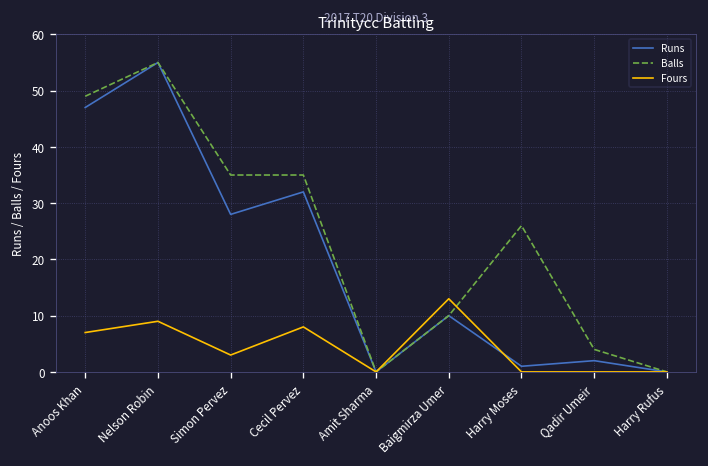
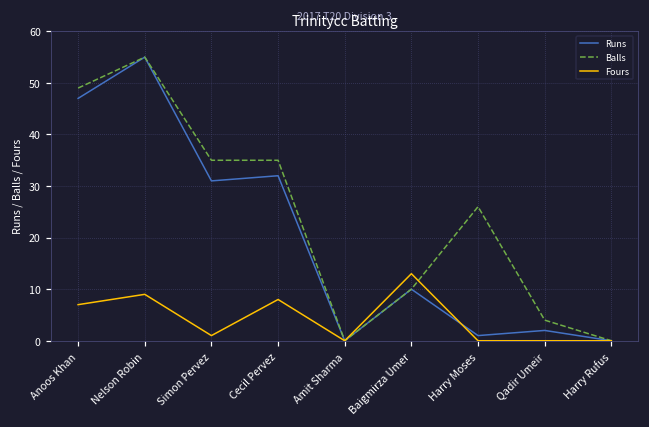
  {
    "Runs": {
      "Anoos Khan": 47,
-     "Simon Pervez": 28,
+     "Simon Pervez": 31,
      "Cecil Pervez": 32,
      "Harry Moses": 1,
      "Qadir Umeir": 2
    },
    "Balls": {
      "Anoos Khan": 49,
      "Simon Pervez": 35,
      "Cecil Pervez": 35,
      "Harry Moses": 26,
      "Qadir Umeir": 4
    },
    "Fours": {
      "Anoos Khan": 7,
      "Nelson Robin": 9,
-     "Simon Pervez": 3,
+     "Simon Pervez": 1,
      "Cecil Pervez": 8,
      "Baigmirza Umer": 13,
      "Harry Moses": 0,
      "Qadir Umeir": 0
    }
  }
